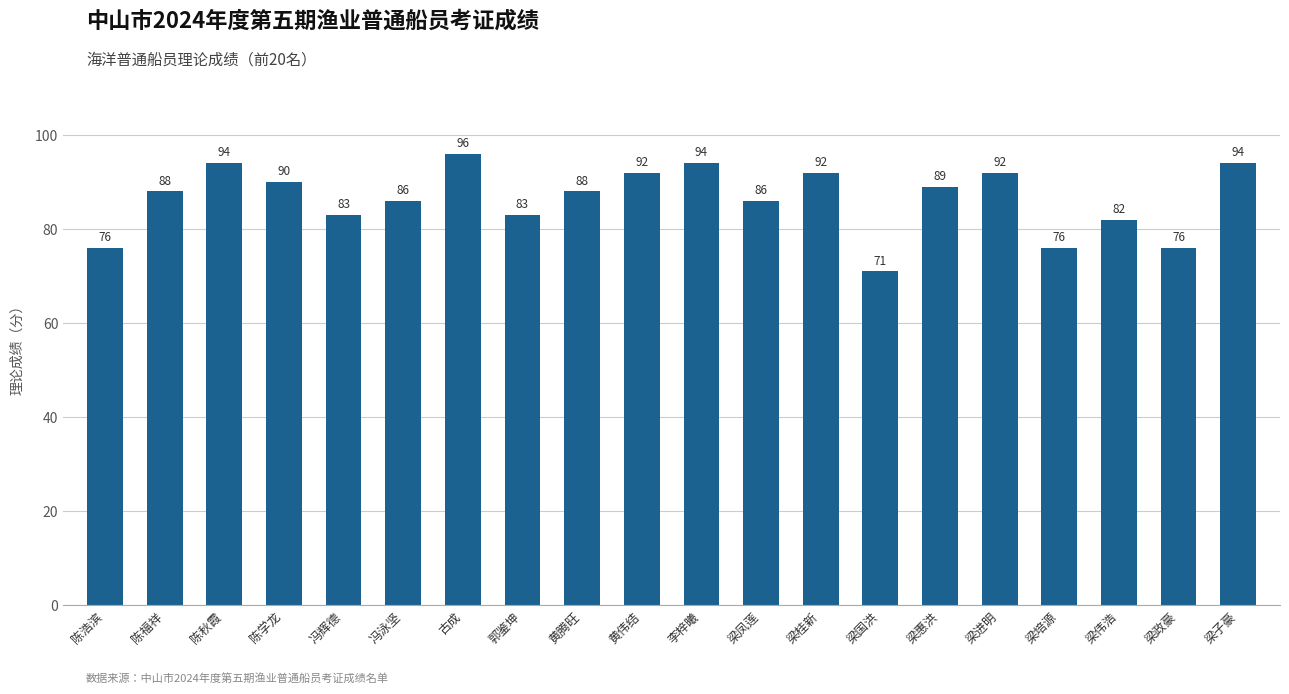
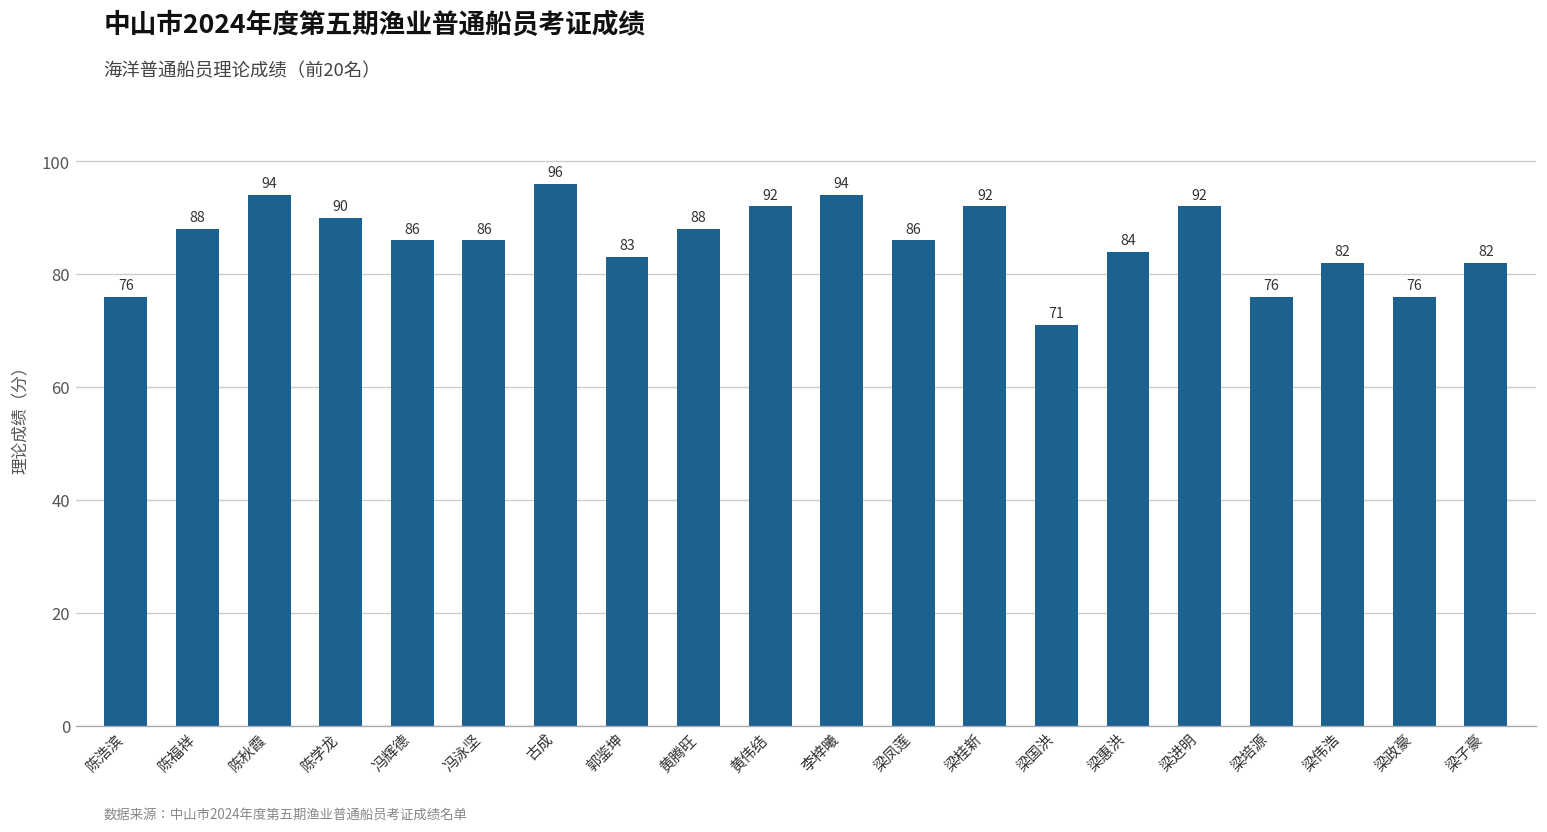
  {
    "陈浩滨": 76,
    "陈福祥": 88,
    "陈秋霞": 94,
    "陈学龙": 90,
-   "冯辉德": 83,
+   "冯辉德": 86,
    "冯泳坚": 86,
    "古成": 96,
    "郭鉴坤": 83,
    "黄腾旺": 88,
    "黄伟结": 92,
    "李梓曦": 94,
    "梁凤莲": 86,
    "梁桂新": 92,
    "梁国洪": 71,
-   "梁惠洪": 89,
+   "梁惠洪": 84,
    "梁进明": 92,
    "梁培源": 76,
    "梁伟浩": 82,
    "梁政豪": 76,
-   "梁子豪": 94
+   "梁子豪": 82
  }
